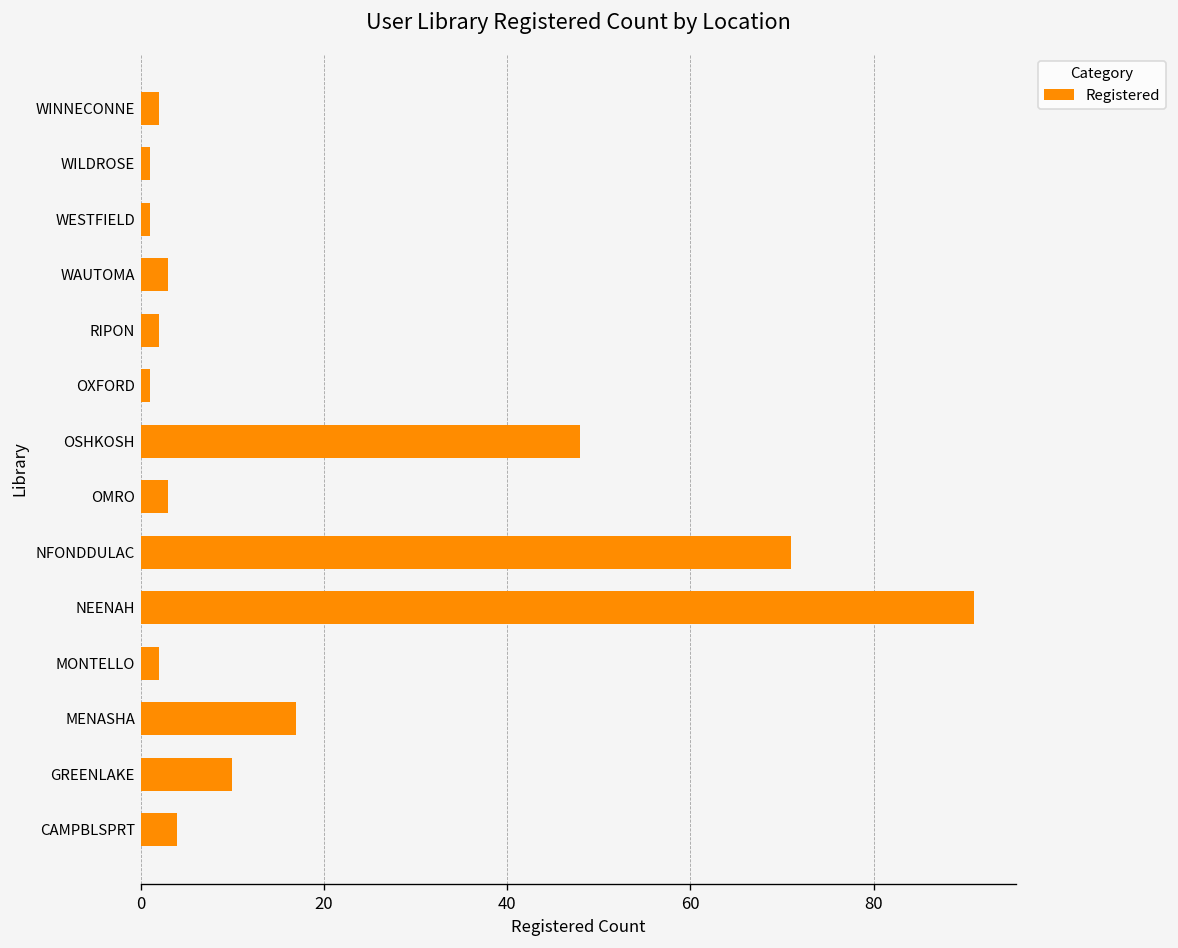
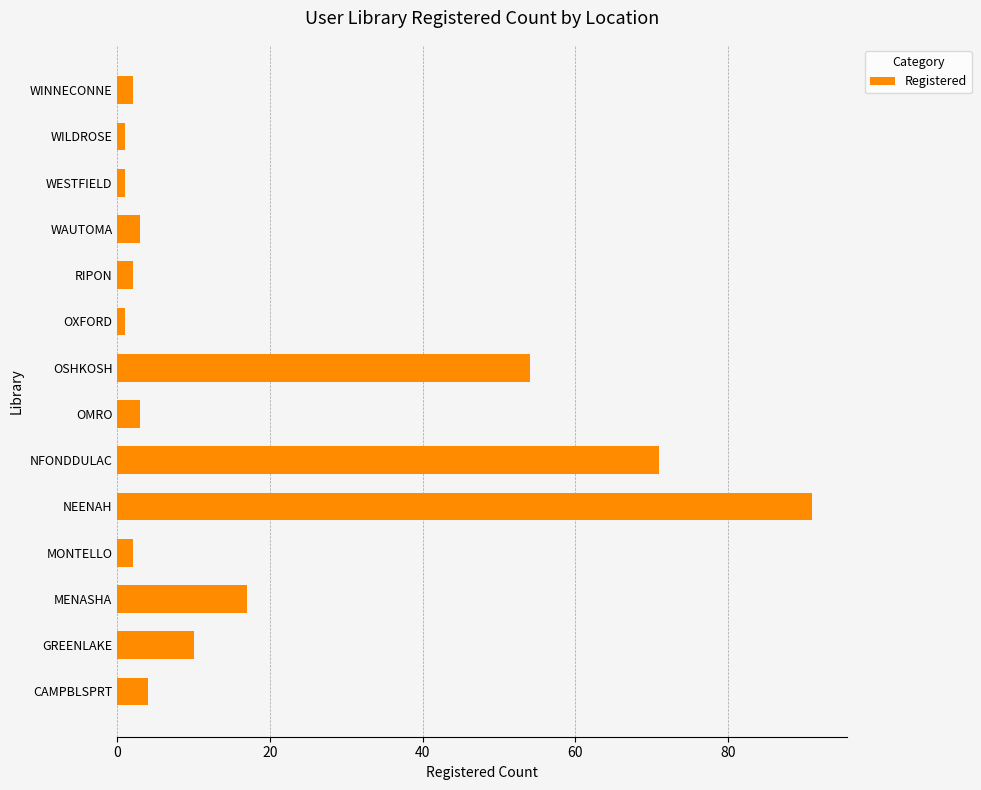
  {
    "WINNECONNE": 2,
    "WILDROSE": 1,
    "WESTFIELD": 1,
    "WAUTOMA": 3,
    "RIPON": 2,
    "OXFORD": 1,
-   "OSHKOSH": 48,
+   "OSHKOSH": 54,
    "OMRO": 3,
    "NFONDDULAC": 71,
    "NEENAH": 91,
    "MONTELLO": 2,
    "MENASHA": 17,
    "GREENLAKE": 10,
    "CAMPBLSPRT": 4
  }
